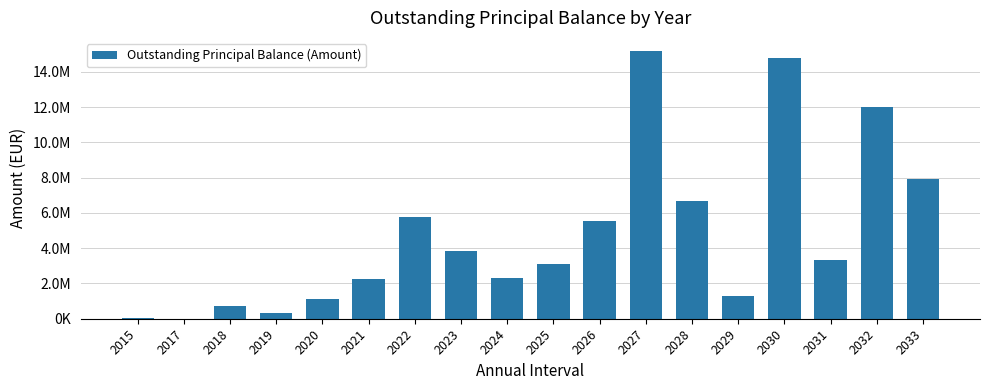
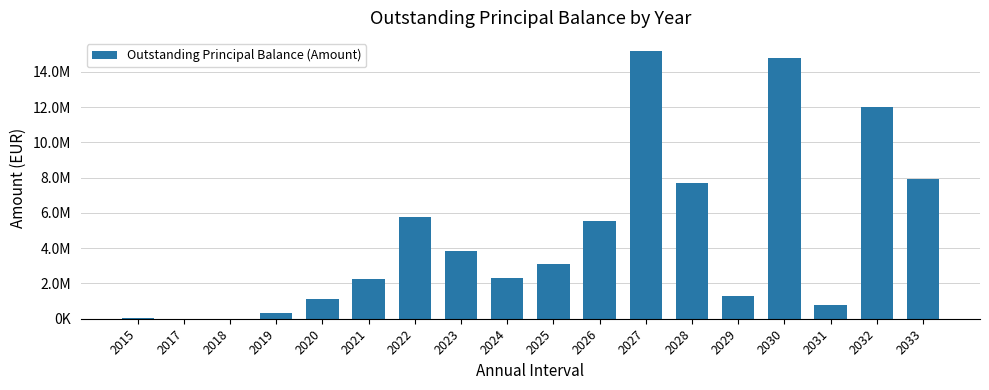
  {
-   "2018": 700000,
+   "2018": 0,
    "2019": 300000,
    "2020": 1100000,
    "2021": 2200000,
    "2022": 5800000,
    "2023": 3900000,
    "2024": 2300000,
    "2025": 3100000,
    "2026": 5600000,
    "2027": 15200000,
-   "2028": 6700000,
+   "2028": 7700000,
    "2029": 1300000,
    "2030": 14800000,
-   "2031": 3300000,
+   "2031": 800000,
    "2032": 12000000,
    "2033": 7900000
  }
